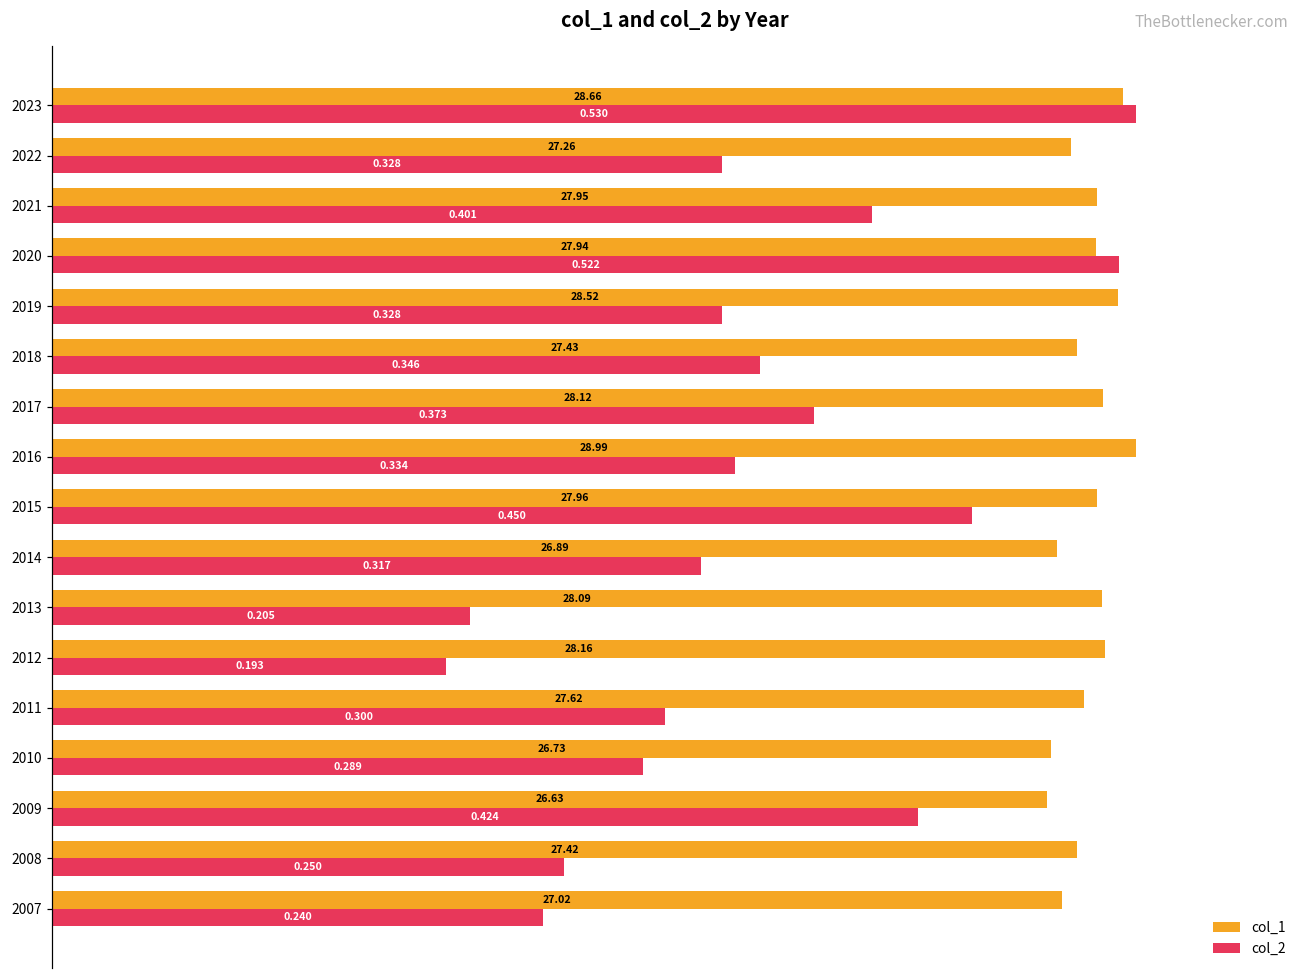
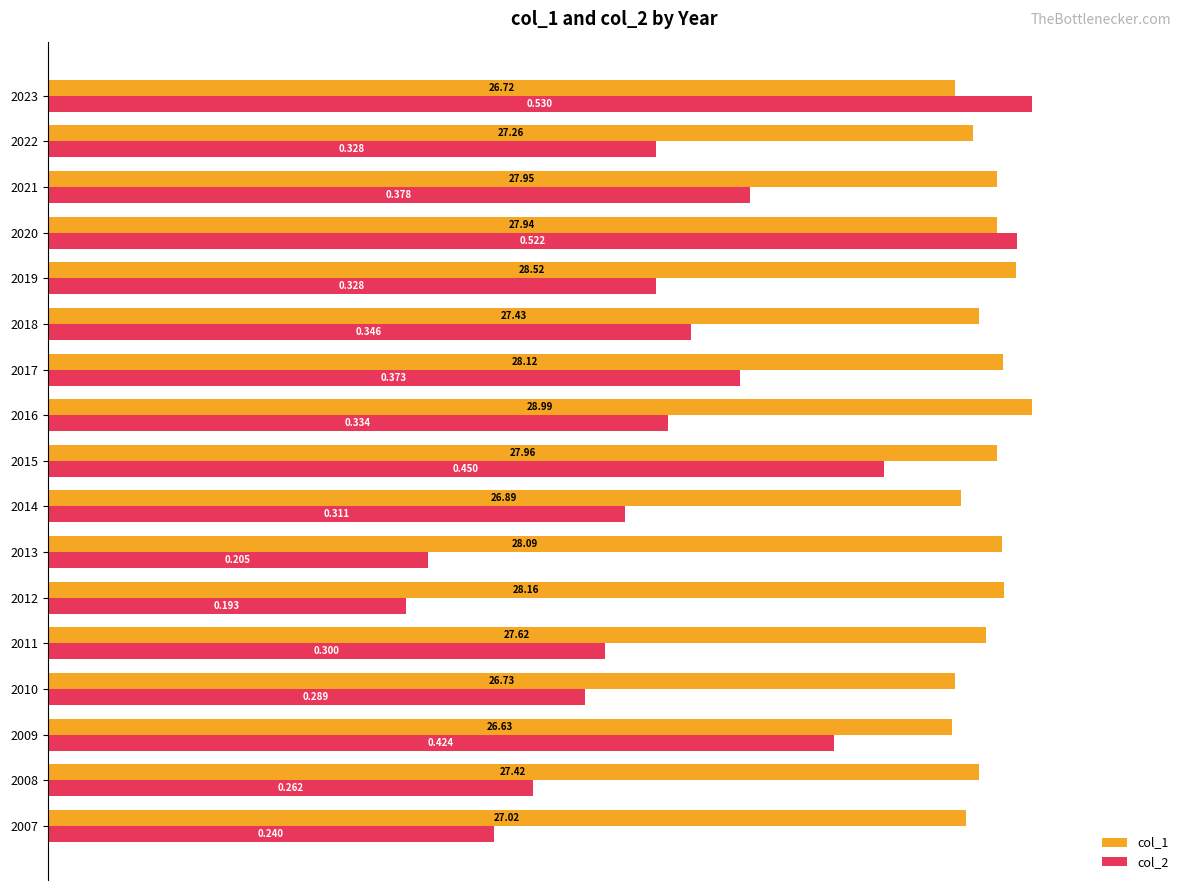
  {
    "col_1": {
-     "2023": 28.66
+     "2023": 26.72
    },
    "col_2": {
-     "2021": 0.401,
-     "2014": 0.317,
-     "2008": 0.250
+     "2021": 0.378,
+     "2014": 0.311,
+     "2008": 0.262
    }
  }
